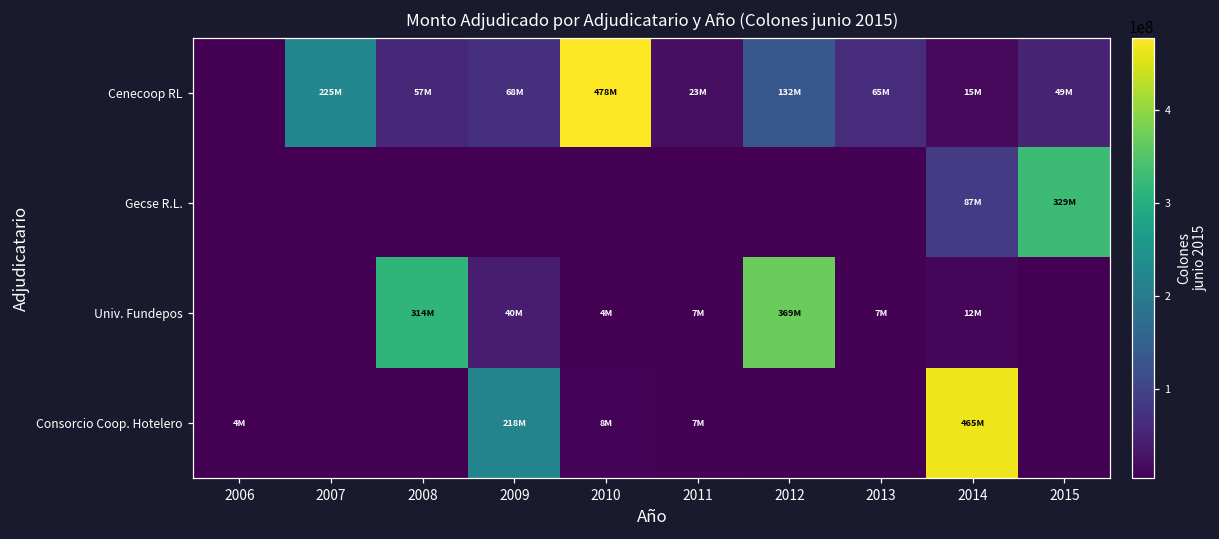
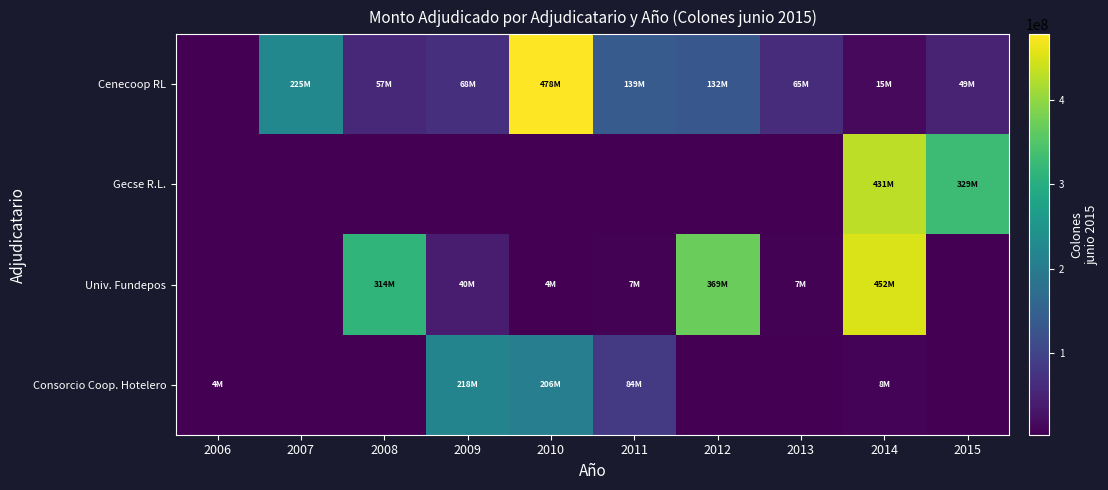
  {
    "Cenecoop RL": {
      "2007": "225M",
      "2008": "57M",
      "2009": "68M",
      "2010": "478M",
-     "2011": "23M",
+     "2011": "139M",
      "2012": "132M",
      "2013": "65M",
      "2014": "15M",
      "2015": "49M"
    },
    "Gecse R.L.": {
-     "2014": "87M",
+     "2014": "431M",
      "2015": "329M"
    },
    "Univ. Fundepos": {
      "2008": "314M",
      "2009": "40M",
      "2010": "4M",
      "2011": "7M",
      "2012": "369M",
      "2013": "7M",
-     "2014": "12M"
+     "2014": "452M"
    },
    "Consorcio Coop. Hotelero": {
      "2006": "4M",
      "2009": "218M",
-     "2010": "8M",
-     "2011": "7M",
-     "2014": "465M"
+     "2010": "206M",
+     "2011": "84M",
+     "2014": "8M"
    }
  }
